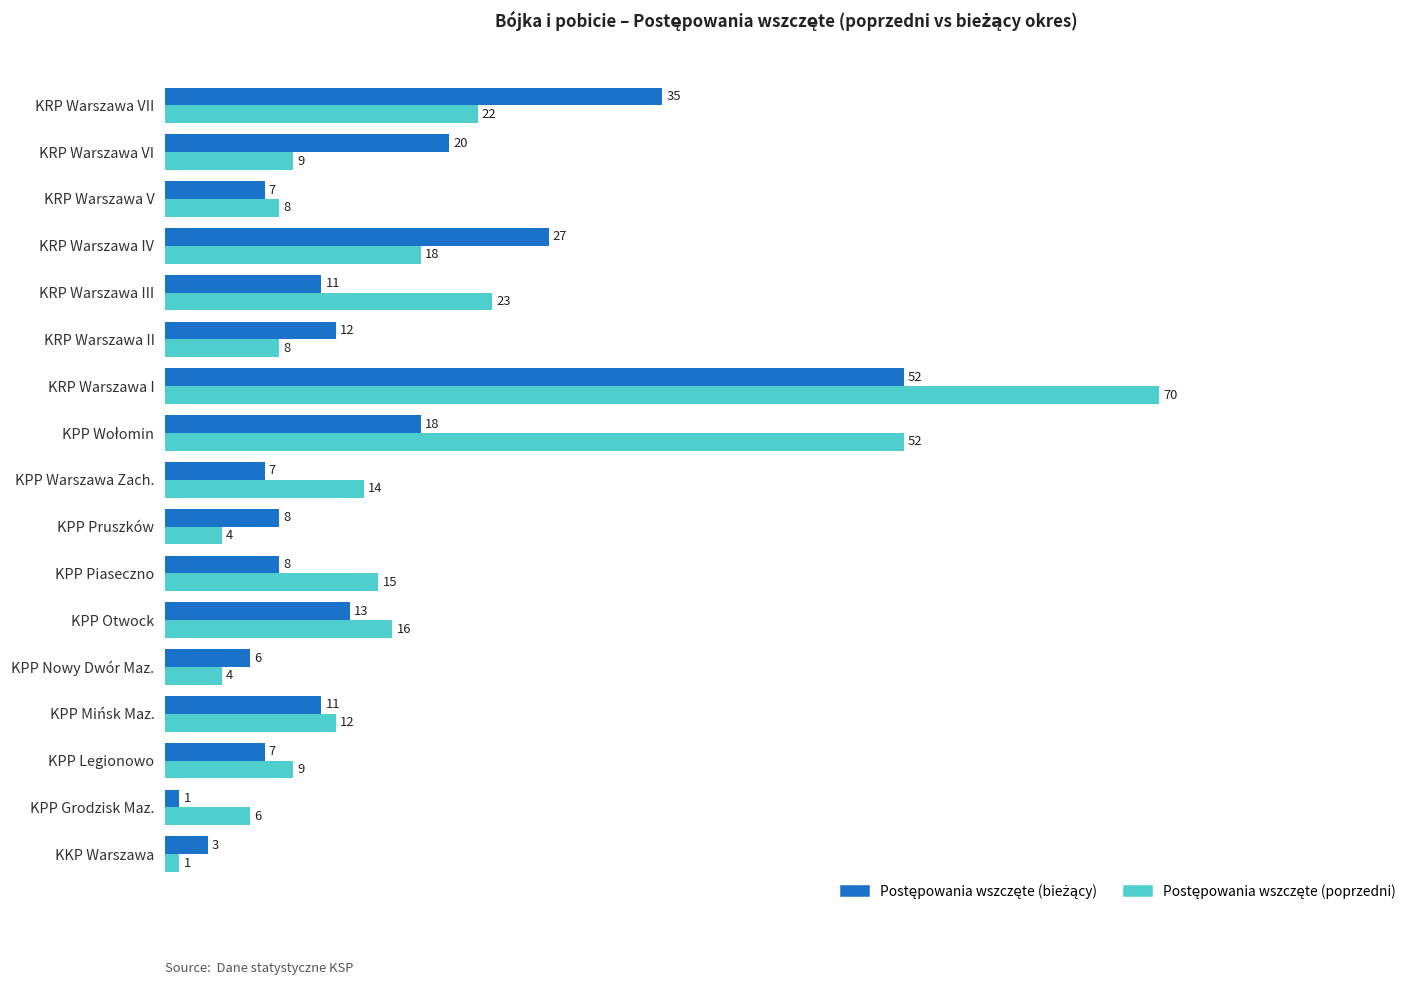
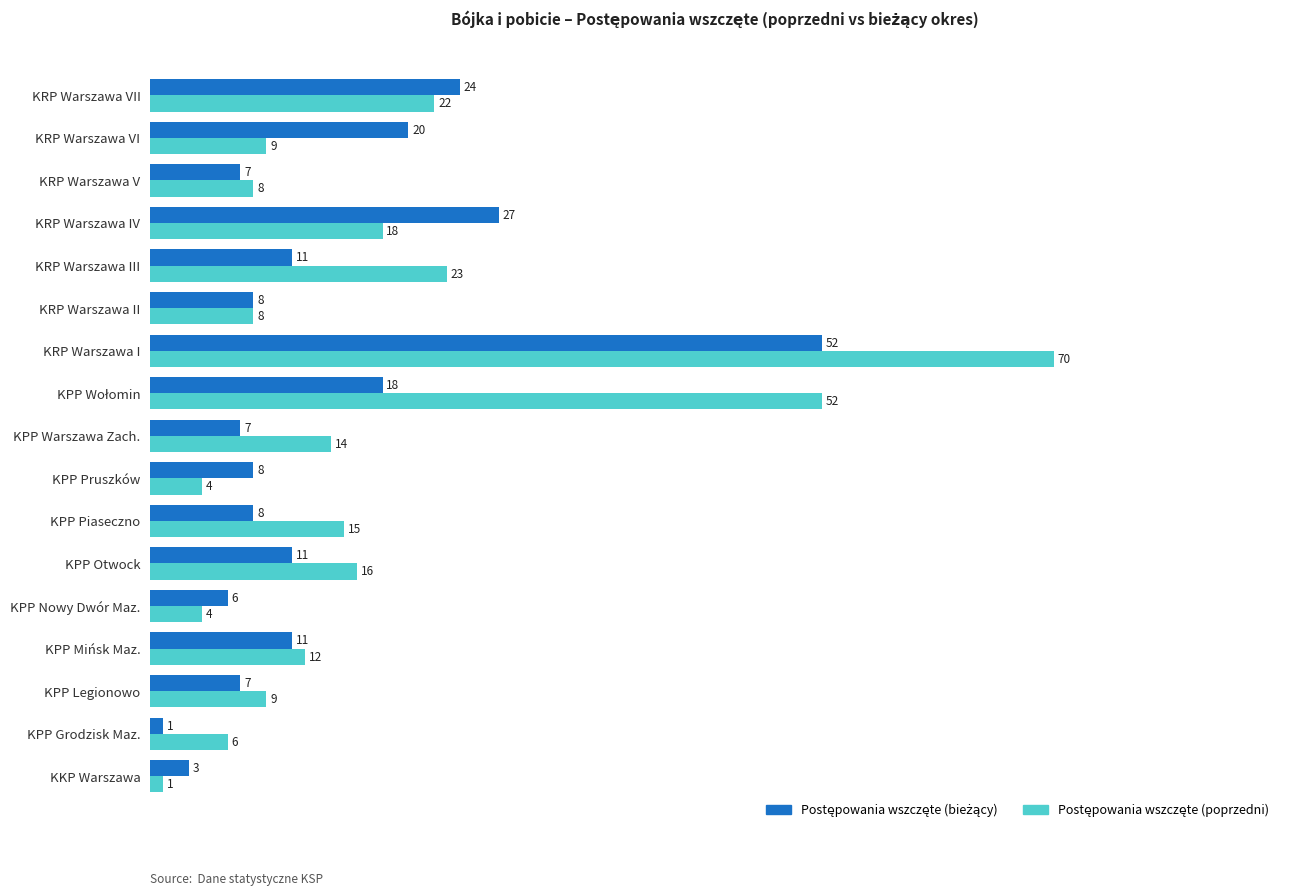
  {
    "Postępowania wszczęte (bieżący)": {
-     "KRP Warszawa VII": 35,
+     "KRP Warszawa VII": 24,
      "KRP Warszawa VI": 20,
      "KRP Warszawa V": 7,
      "KRP Warszawa IV": 27,
      "KRP Warszawa III": 11,
-     "KRP Warszawa II": 12,
+     "KRP Warszawa II": 8,
      "KRP Warszawa I": 52,
      "KPP Wołomin": 18,
      "KPP Warszawa Zach.": 7,
      "KPP Pruszków": 8,
      "KPP Piaseczno": 8,
-     "KPP Otwock": 13,
+     "KPP Otwock": 11,
      "KPP Nowy Dwór Maz.": 6,
      "KPP Mińsk Maz.": 11,
      "KPP Legionowo": 7,
      "KPP Grodzisk Maz.": 1,
      "KKP Warszawa": 3
    },
    "Postępowania wszczęte (poprzedni)": {
      "KRP Warszawa VII": 22,
      "KRP Warszawa VI": 9,
      "KRP Warszawa V": 8,
      "KRP Warszawa IV": 18,
      "KRP Warszawa III": 23,
      "KRP Warszawa II": 8,
      "KRP Warszawa I": 70,
      "KPP Wołomin": 52,
      "KPP Warszawa Zach.": 14,
      "KPP Pruszków": 4,
      "KPP Piaseczno": 15,
      "KPP Otwock": 16,
      "KPP Nowy Dwór Maz.": 4,
      "KPP Mińsk Maz.": 12,
      "KPP Legionowo": 9,
      "KPP Grodzisk Maz.": 6,
      "KKP Warszawa": 1
    }
  }
